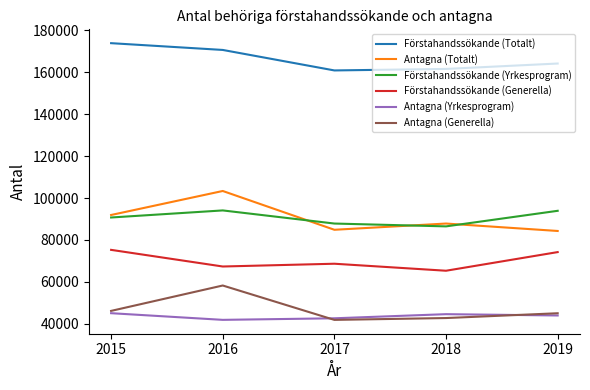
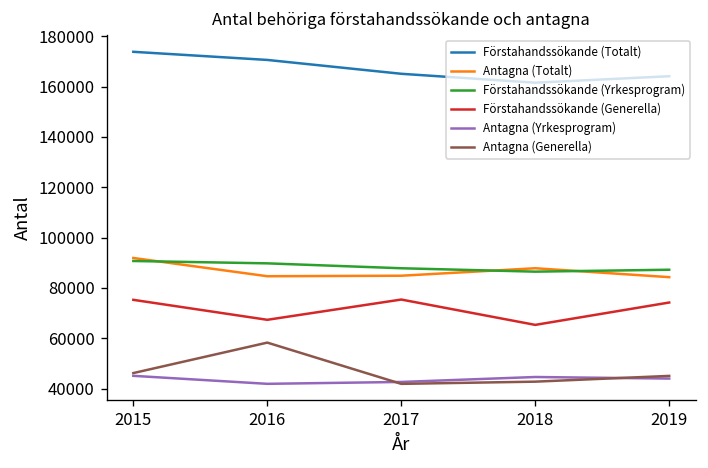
  {
    "Förstahandssökande (Totalt)": {
      "2015": 174000,
      "2016": 171000,
-     "2017": 161000
+     "2017": 165000
    },
    "Antagna (Totalt)": {
-     "2016": 103000,
+     "2016": 85000,
      "2017": 85000,
      "2018": 88000,
      "2019": 84000
    },
    "Förstahandssökande (Yrkesprogram)": {
-     "2016": 94000,
+     "2016": 90000,
      "2017": 88000,
      "2018": 86000,
-     "2019": 94000
+     "2019": 87000
    },
    "Förstahandssökande (Generella)": {
      "2015": 75000,
      "2016": 67000,
-     "2017": 69000,
+     "2017": 75000,
      "2018": 65000,
      "2019": 74000
    },
    "Antagna (Yrkesprogram)": {
      "2016": 42000,
      "2018": 45000
    },
    "Antagna (Generella)": {
      "2016": 58000,
      "2018": 43000
    }
  }
